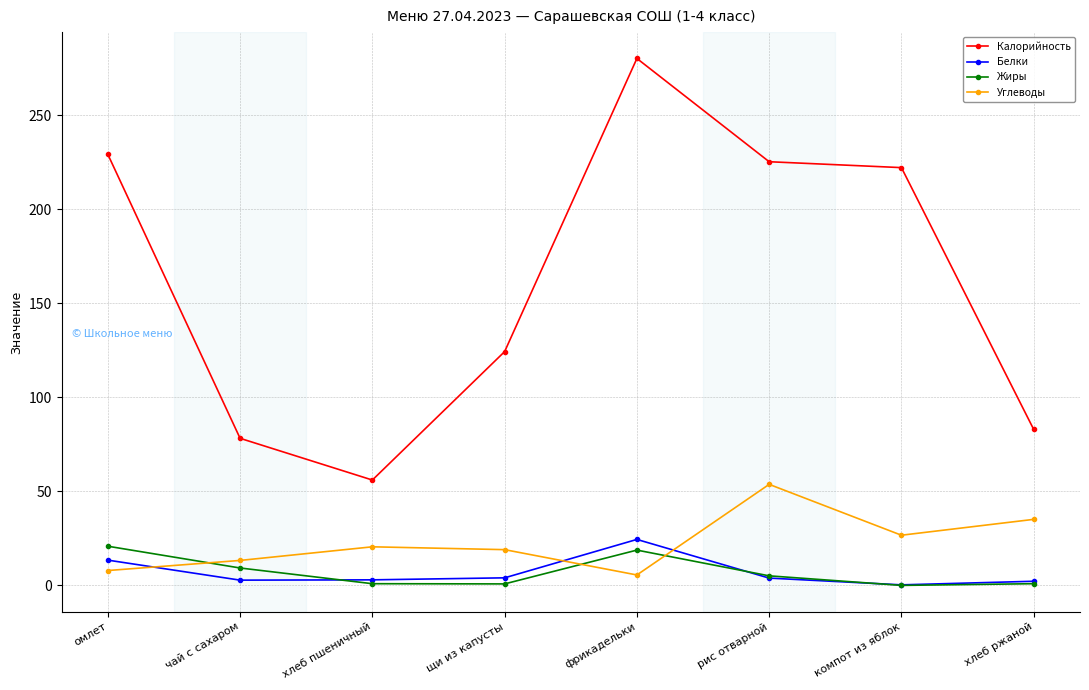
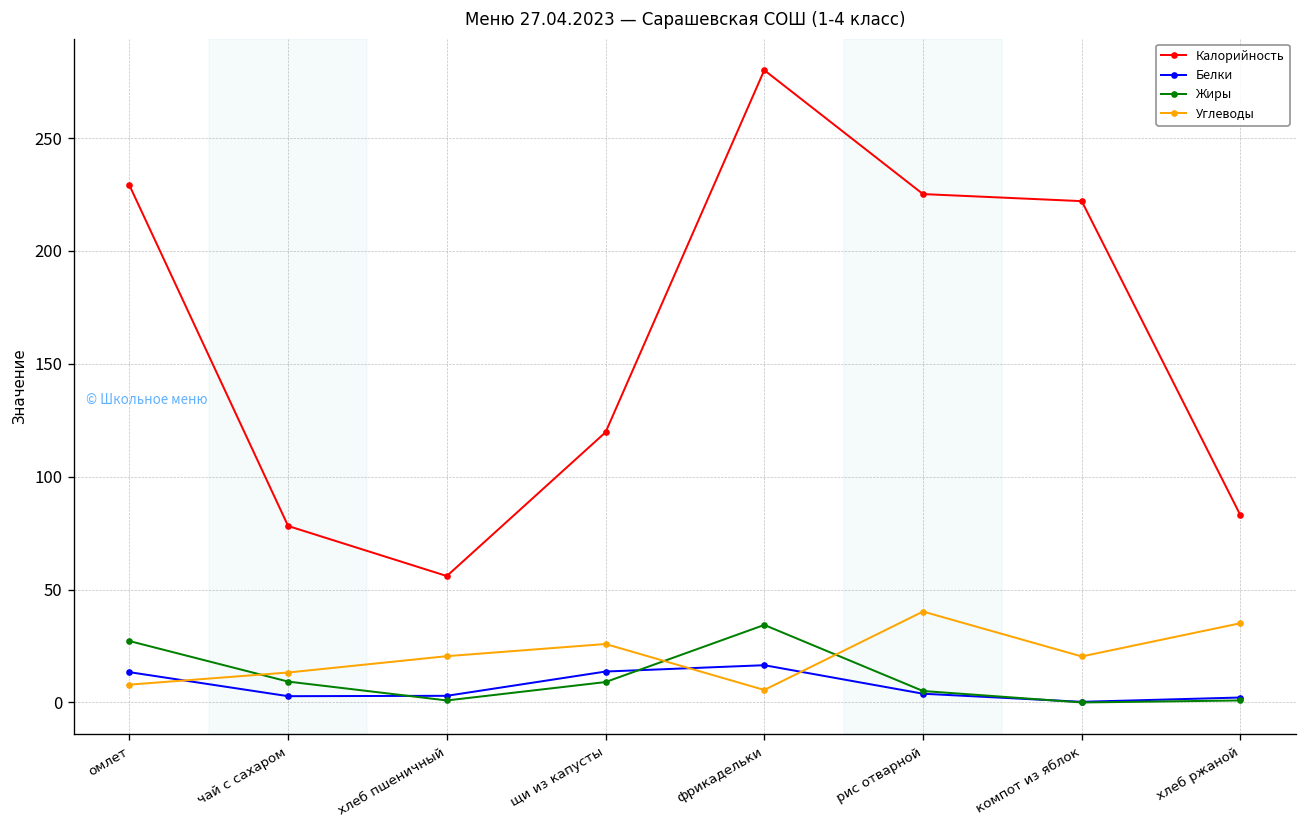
  {
    "Калорийность": {
      "омлет": 229,
      "чай с сахаром": 78,
      "хлеб пшеничный": 56,
-     "щи из капусты": 124,
+     "щи из капусты": 120,
      "фрикадельки": 280,
      "рис отварной": 225,
      "компот из яблок": 222,
      "хлеб ржаной": 83
    },
    "Белки": {
      "омлет": 13,
      "чай с сахаром": 3,
      "хлеб пшеничный": 3,
-     "щи из капусты": 4,
-     "фрикадельки": 24
+     "щи из капусты": 14,
+     "фрикадельки": 17
    },
    "Жиры": {
-     "омлет": 21,
+     "омлет": 27,
      "чай с сахаром": 9,
      "хлеб пшеничный": 1,
-     "щи из капусты": 1,
-     "фрикадельки": 19
+     "щи из капусты": 9,
+     "фрикадельки": 34
    },
    "Углеводы": {
      "омлет": 8,
      "чай с сахаром": 13,
      "хлеб пшеничный": 21,
-     "щи из капусты": 19,
+     "щи из капусты": 26,
      "фрикадельки": 6,
-     "рис отварной": 54,
-     "компот из яблок": 27,
+     "рис отварной": 40,
+     "компот из яблок": 20,
      "хлеб ржаной": 35
    }
  }
